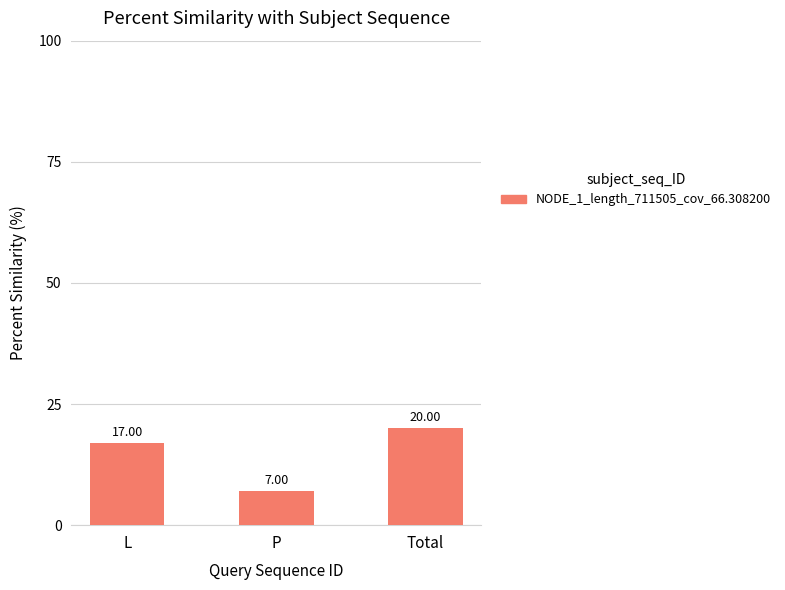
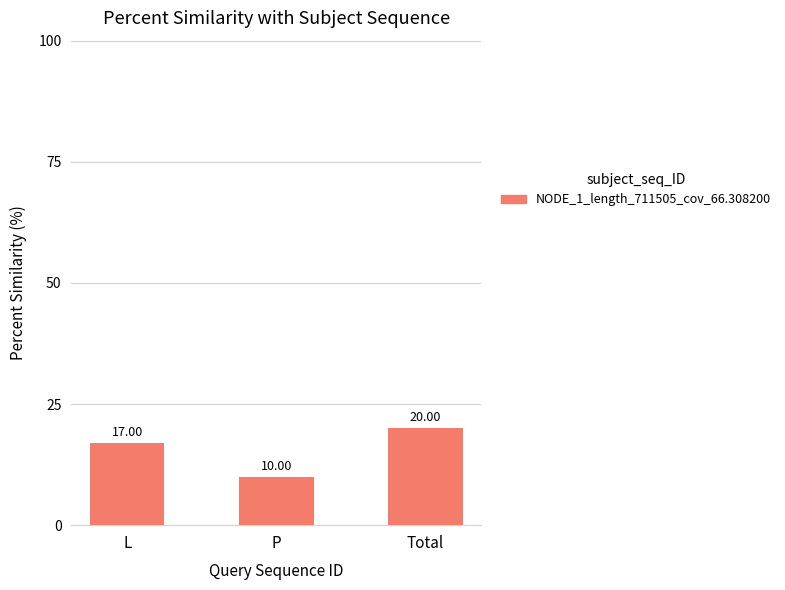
  {
    "L": 17.00,
-   "P": 7.00,
+   "P": 10.00,
    "Total": 20.00
  }
